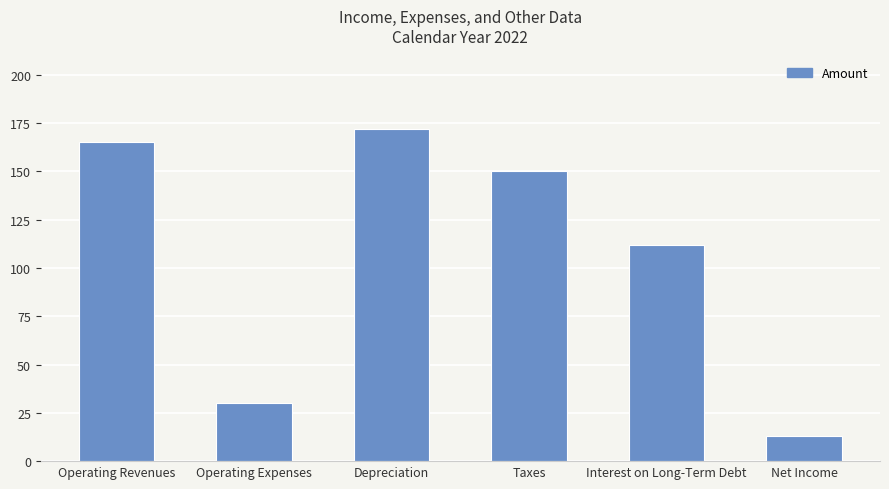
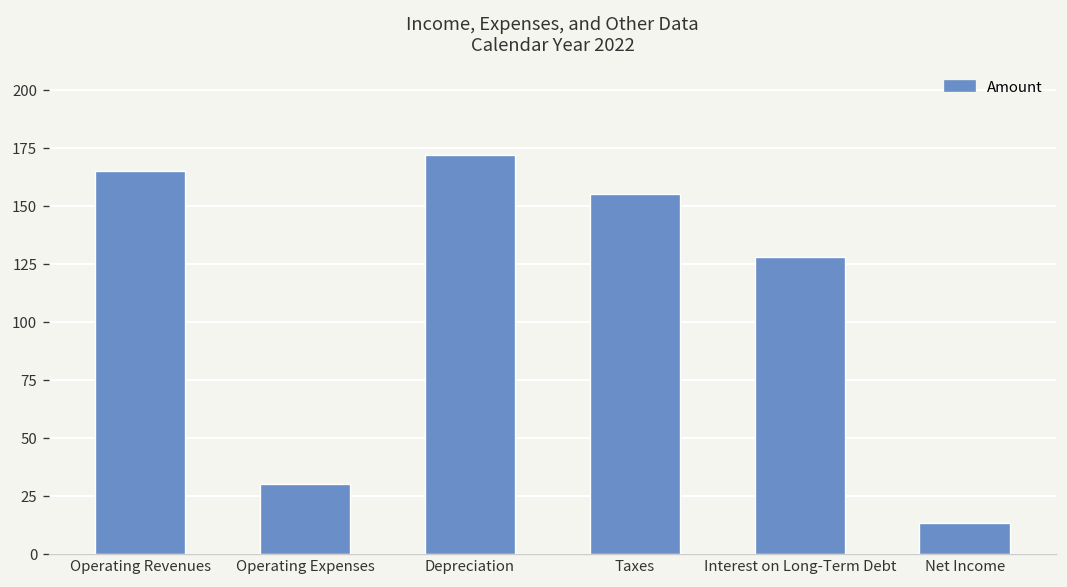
  {
    "Operating Revenues": 165,
    "Operating Expenses": 30,
    "Depreciation": 172,
-   "Taxes": 150,
-   "Interest on Long-Term Debt": 112,
+   "Taxes": 155,
+   "Interest on Long-Term Debt": 128,
    "Net Income": 13
  }
